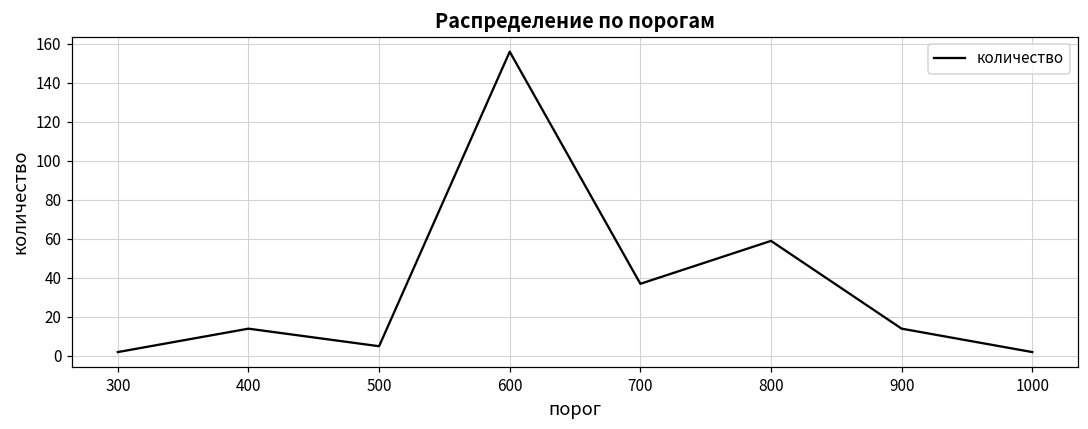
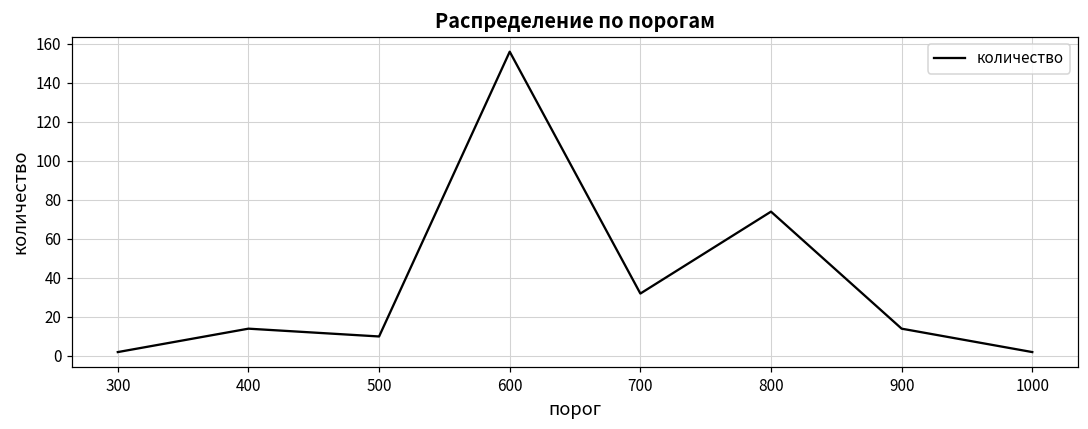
  {
    "300": 2,
    "400": 14,
-   "500": 5,
+   "500": 10,
    "600": 156,
-   "700": 37,
-   "800": 59,
+   "700": 32,
+   "800": 74,
    "900": 14,
    "1000": 2
  }
